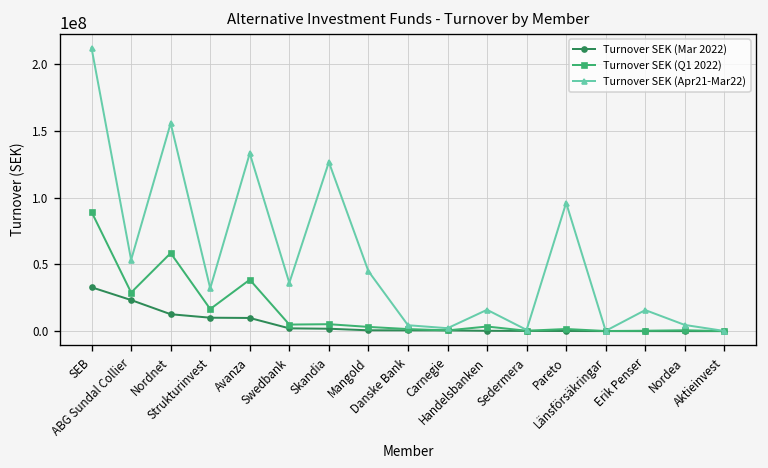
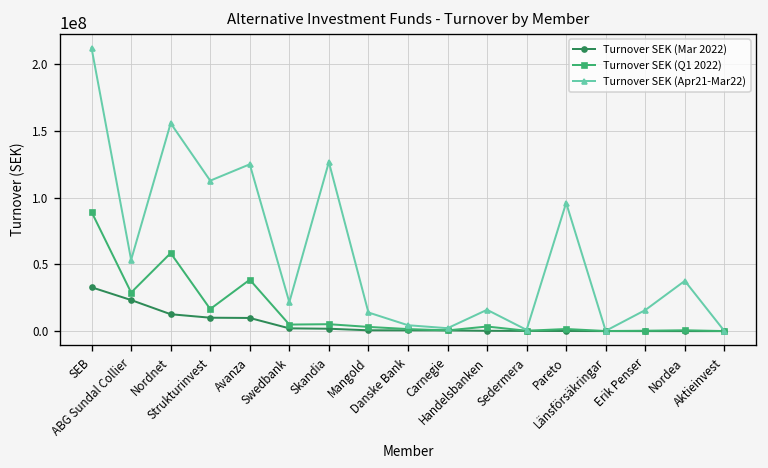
  {
    "Turnover SEK (Apr21-Mar22)": {
      "SEB": 212000000,
      "ABG Sundal Collier": 53000000,
      "Nordnet": 156000000,
-     "Strukturinvest": 32000000,
-     "Avanza": 133000000,
-     "Swedbank": 36000000,
+     "Strukturinvest": 113000000,
+     "Avanza": 125000000,
+     "Swedbank": 22000000,
      "Skandia": 127000000,
-     "Mangold": 45000000,
+     "Mangold": 14000000,
      "Danske Bank": 4000000,
      "Handelsbanken": 16000000,
      "Pareto": 96000000,
      "Erik Penser": 16000000,
-     "Nordea": 5000000
+     "Nordea": 38000000
    }
  }
